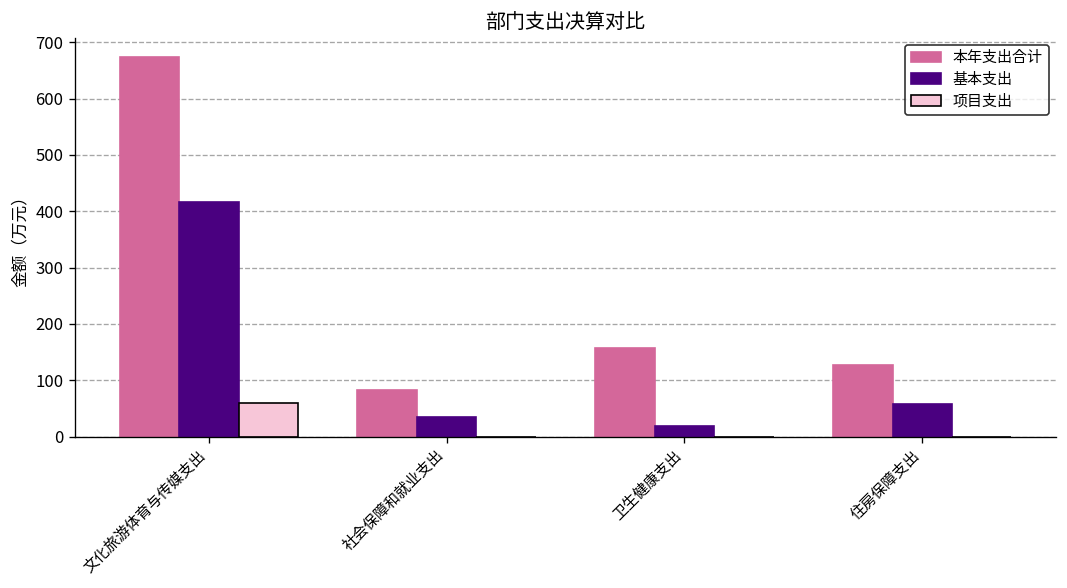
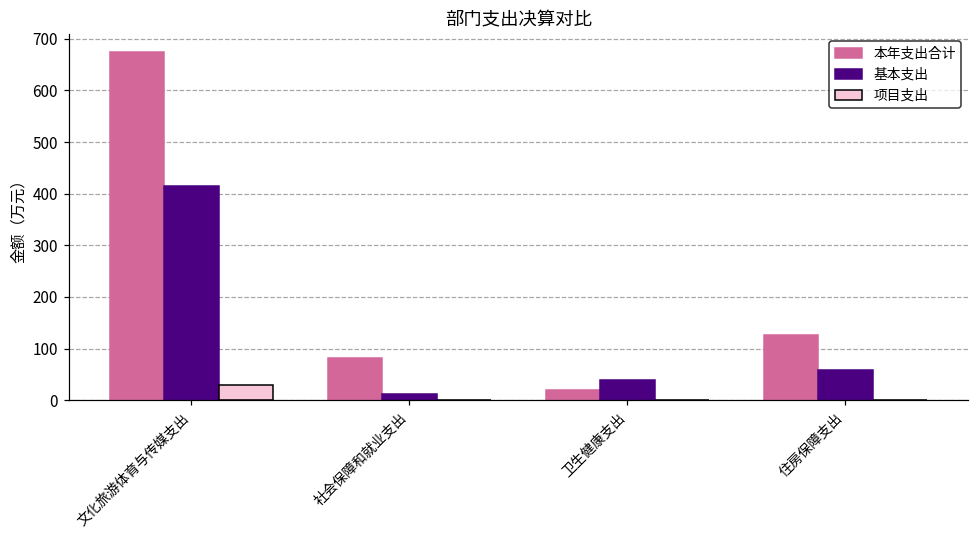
  {
    "本年支出合计": {
      "文化旅游体育与传媒支出": 670,
      "社会保障和就业支出": 80,
-     "卫生健康支出": 160,
+     "卫生健康支出": 20,
      "住房保障支出": 130
    },
    "基本支出": {
      "文化旅游体育与传媒支出": 420,
-     "社会保障和就业支出": 30,
-     "卫生健康支出": 20,
+     "社会保障和就业支出": 10,
+     "卫生健康支出": 40,
      "住房保障支出": 60
    },
    "项目支出": {
-     "文化旅游体育与传媒支出": 60,
+     "文化旅游体育与传媒支出": 30,
      "社会保障和就业支出": 0,
      "卫生健康支出": 0,
      "住房保障支出": 0
    }
  }
